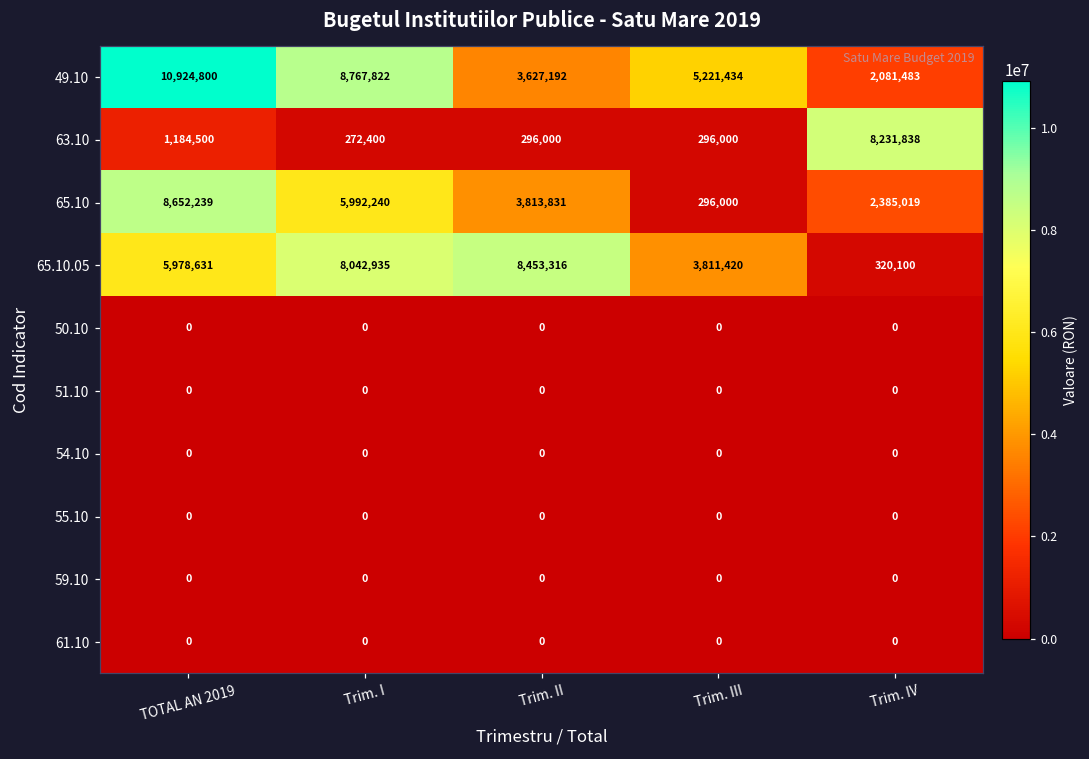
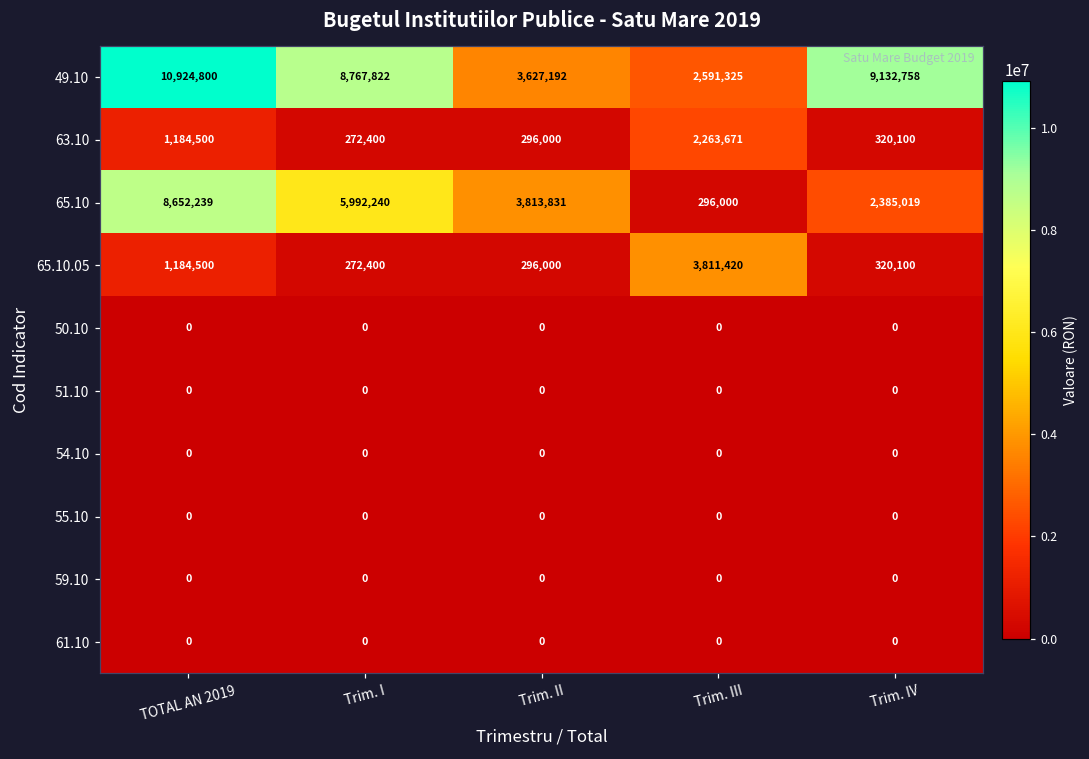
  {
    "49.10": {
      "TOTAL AN 2019": "10,924,800",
      "Trim. I": "8,767,822",
      "Trim. II": "3,627,192",
-     "Trim. III": "5,221,434",
-     "Trim. IV": "2,081,483"
+     "Trim. III": "2,591,325",
+     "Trim. IV": "9,132,758"
    },
    "63.10": {
      "TOTAL AN 2019": "1,184,500",
      "Trim. I": "272,400",
      "Trim. II": "296,000",
-     "Trim. III": "296,000",
-     "Trim. IV": "8,231,838"
+     "Trim. III": "2,263,671",
+     "Trim. IV": "320,100"
    },
    "65.10": {
      "TOTAL AN 2019": "8,652,239",
      "Trim. I": "5,992,240",
      "Trim. II": "3,813,831",
      "Trim. III": "296,000",
      "Trim. IV": "2,385,019"
    },
    "65.10.05": {
-     "TOTAL AN 2019": "5,978,631",
-     "Trim. I": "8,042,935",
-     "Trim. II": "8,453,316",
+     "TOTAL AN 2019": "1,184,500",
+     "Trim. I": "272,400",
+     "Trim. II": "296,000",
      "Trim. III": "3,811,420",
      "Trim. IV": "320,100"
    },
    "50.10": {
      "TOTAL AN 2019": "0",
      "Trim. I": "0",
      "Trim. II": "0",
      "Trim. III": "0",
      "Trim. IV": "0"
    },
    "51.10": {
      "TOTAL AN 2019": "0",
      "Trim. I": "0",
      "Trim. II": "0",
      "Trim. III": "0",
      "Trim. IV": "0"
    },
    "54.10": {
      "TOTAL AN 2019": "0",
      "Trim. I": "0",
      "Trim. II": "0",
      "Trim. III": "0",
      "Trim. IV": "0"
    },
    "55.10": {
      "TOTAL AN 2019": "0",
      "Trim. I": "0",
      "Trim. II": "0",
      "Trim. III": "0",
      "Trim. IV": "0"
    },
    "59.10": {
      "TOTAL AN 2019": "0",
      "Trim. I": "0",
      "Trim. II": "0",
      "Trim. III": "0",
      "Trim. IV": "0"
    },
    "61.10": {
      "TOTAL AN 2019": "0",
      "Trim. I": "0",
      "Trim. II": "0",
      "Trim. III": "0",
      "Trim. IV": "0"
    }
  }
